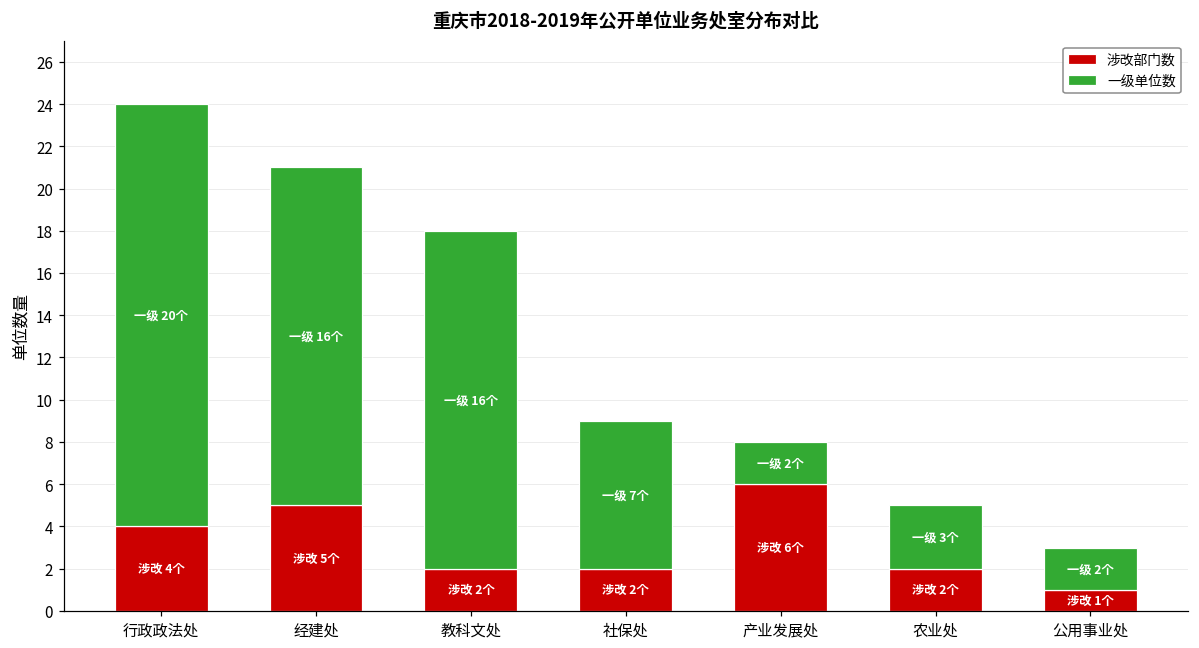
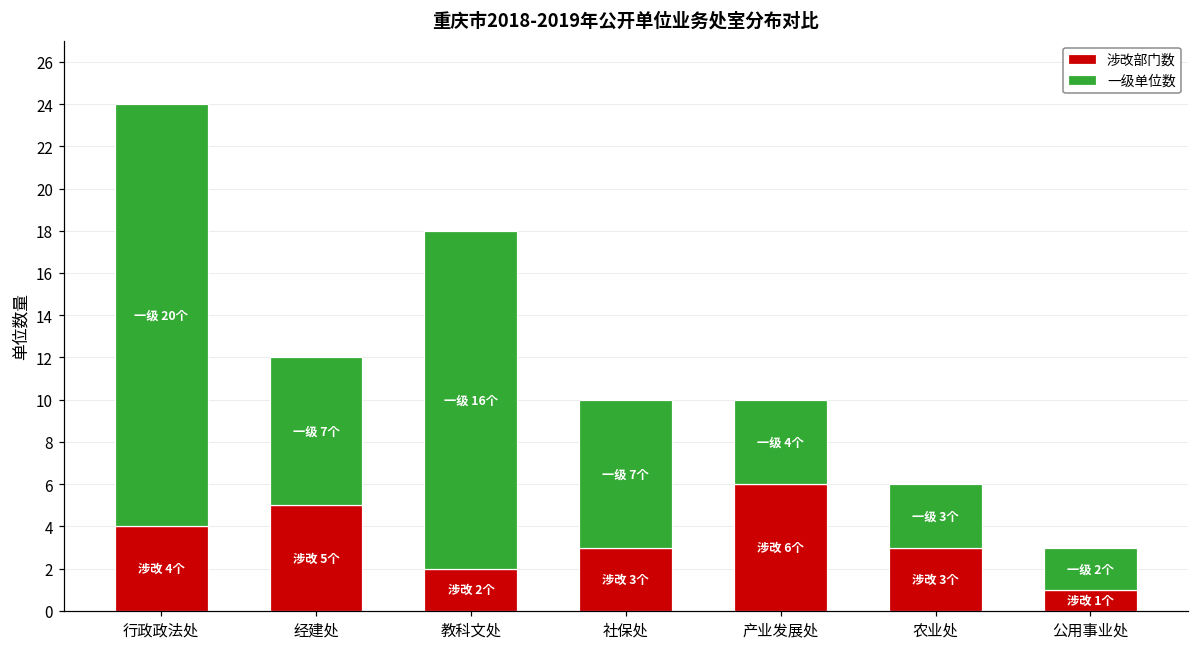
  {
    "涉改部门数": {
      "行政政法处": "4个",
      "经建处": "5个",
      "教科文处": "2个",
-     "社保处": "2个",
+     "社保处": "3个",
      "产业发展处": "6个",
-     "农业处": "2个",
+     "农业处": "3个",
      "公用事业处": "1个"
    },
    "一级单位数": {
      "行政政法处": "20个",
-     "经建处": "16个",
+     "经建处": "7个",
      "教科文处": "16个",
      "社保处": "7个",
-     "产业发展处": "2个",
+     "产业发展处": "4个",
      "农业处": "3个",
      "公用事业处": "2个"
    }
  }
